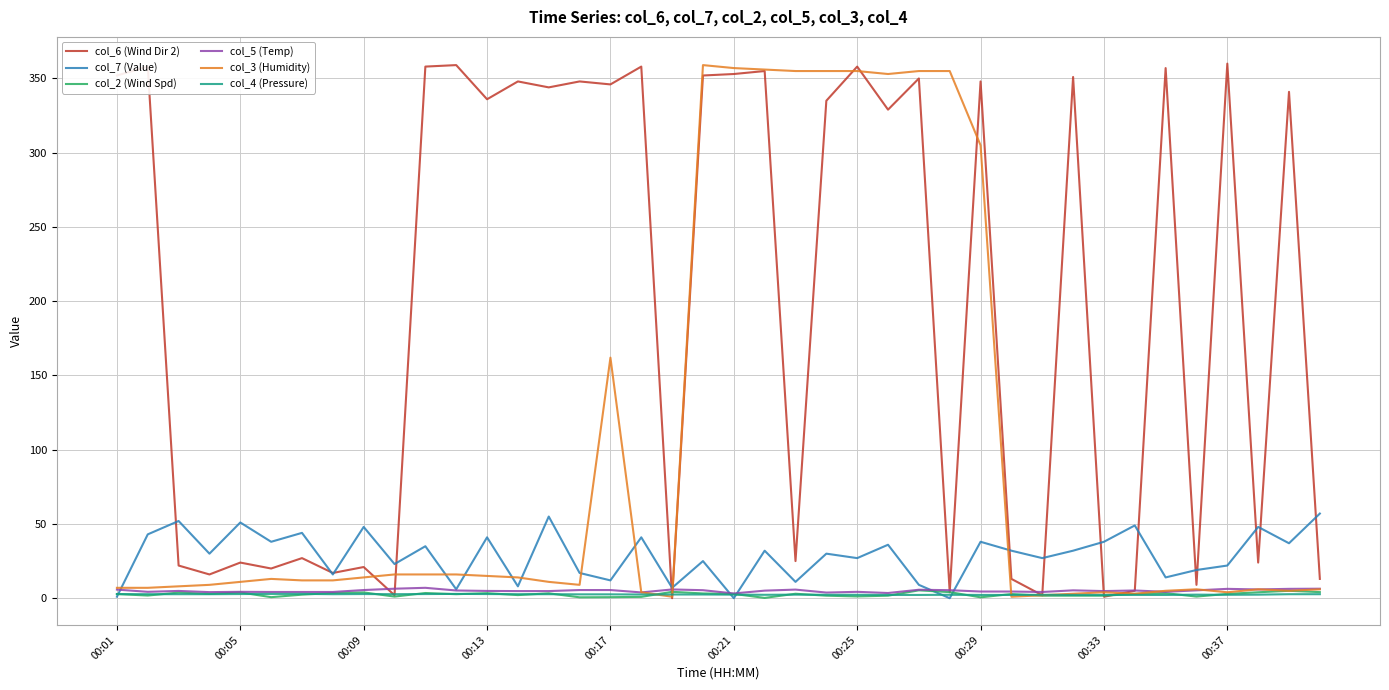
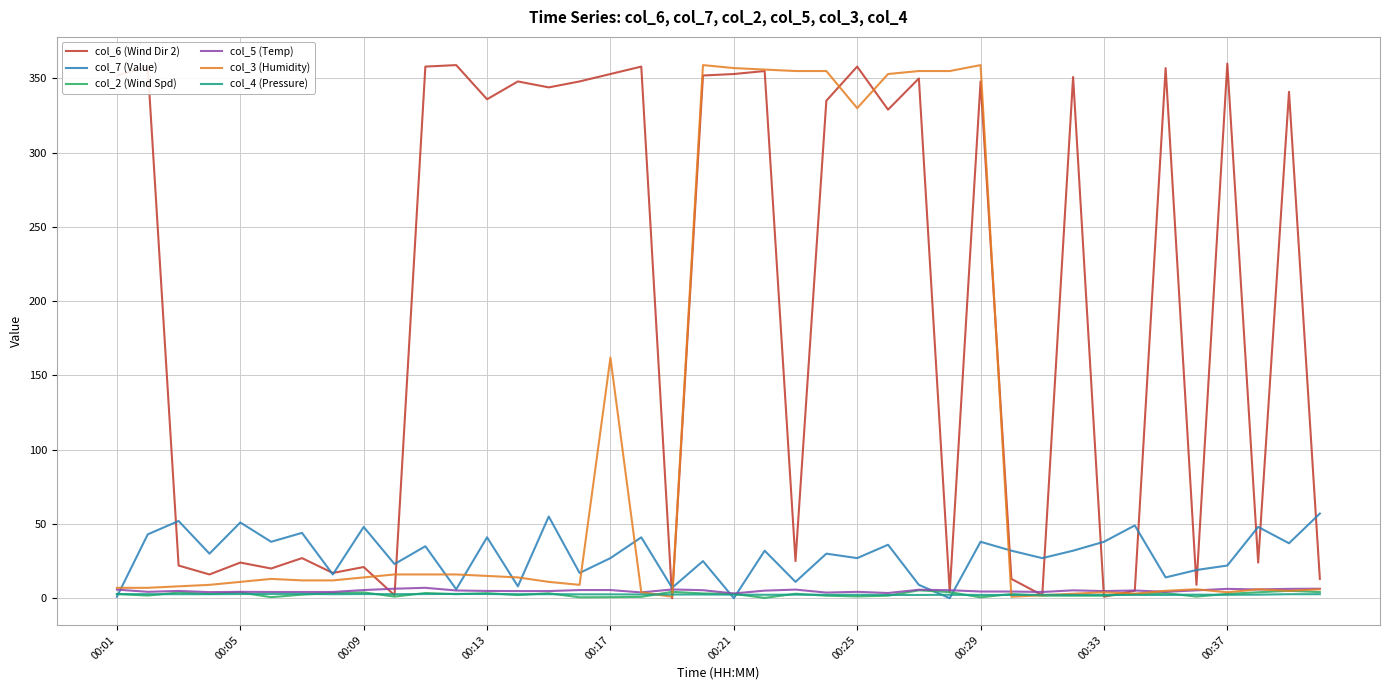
  {
    "col_6 (Wind Dir 2)": {
      "00:05": 24,
      "00:09": 21,
      "00:13": 336,
-     "00:17": 346,
+     "00:17": 353,
      "00:21": 353,
      "00:25": 358,
      "00:29": 348,
      "00:37": 360
    },
    "col_7 (Value)": {
      "00:01": 1,
      "00:05": 51,
      "00:09": 48,
      "00:13": 41,
-     "00:17": 12,
+     "00:17": 27,
      "00:21": 0,
      "00:25": 27,
      "00:29": 38,
      "00:33": 38,
      "00:37": 22
    },
    "col_5 (Temp)": {
      "00:17": 6,
      "00:25": 4,
      "00:29": 5,
      "00:37": 6
    },
    "col_3 (Humidity)": {
      "00:05": 11,
      "00:09": 14,
      "00:13": 15,
      "00:17": 162,
      "00:21": 357,
-     "00:25": 355,
-     "00:29": 305
+     "00:25": 330,
+     "00:29": 359
    }
  }
